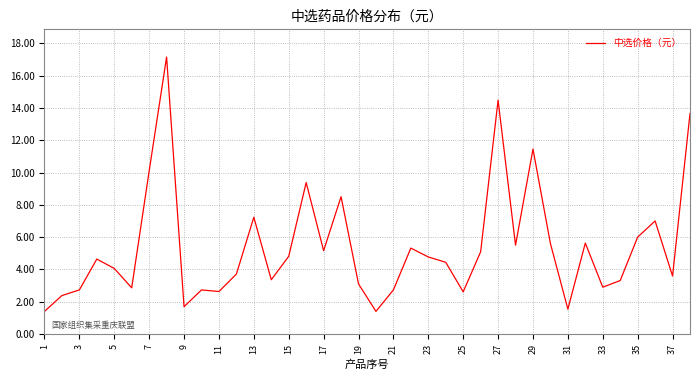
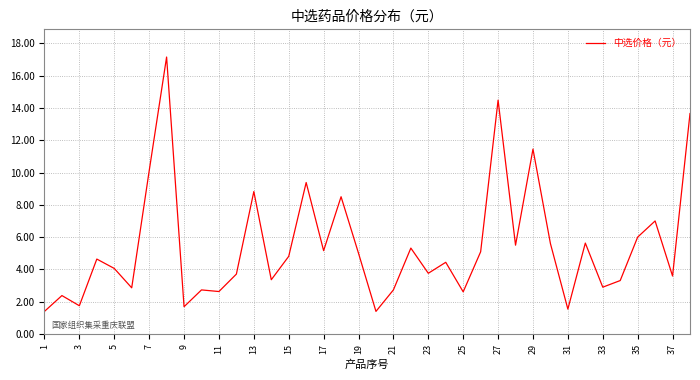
  {
    "1": 1.4,
-   "3": 2.7,
+   "3": 1.8,
    "5": 4.1,
    "7": 10.1,
    "9": 1.7,
    "11": 2.6,
-   "13": 7.2,
+   "13": 8.8,
    "15": 4.8,
    "17": 5.2,
-   "19": 3.1,
+   "19": 5.0,
    "21": 2.7,
-   "23": 4.8,
+   "23": 3.8,
    "25": 2.6,
    "27": 14.5,
    "29": 11.5,
    "31": 1.5,
    "33": 2.9,
    "35": 6.0,
    "37": 3.6
  }
